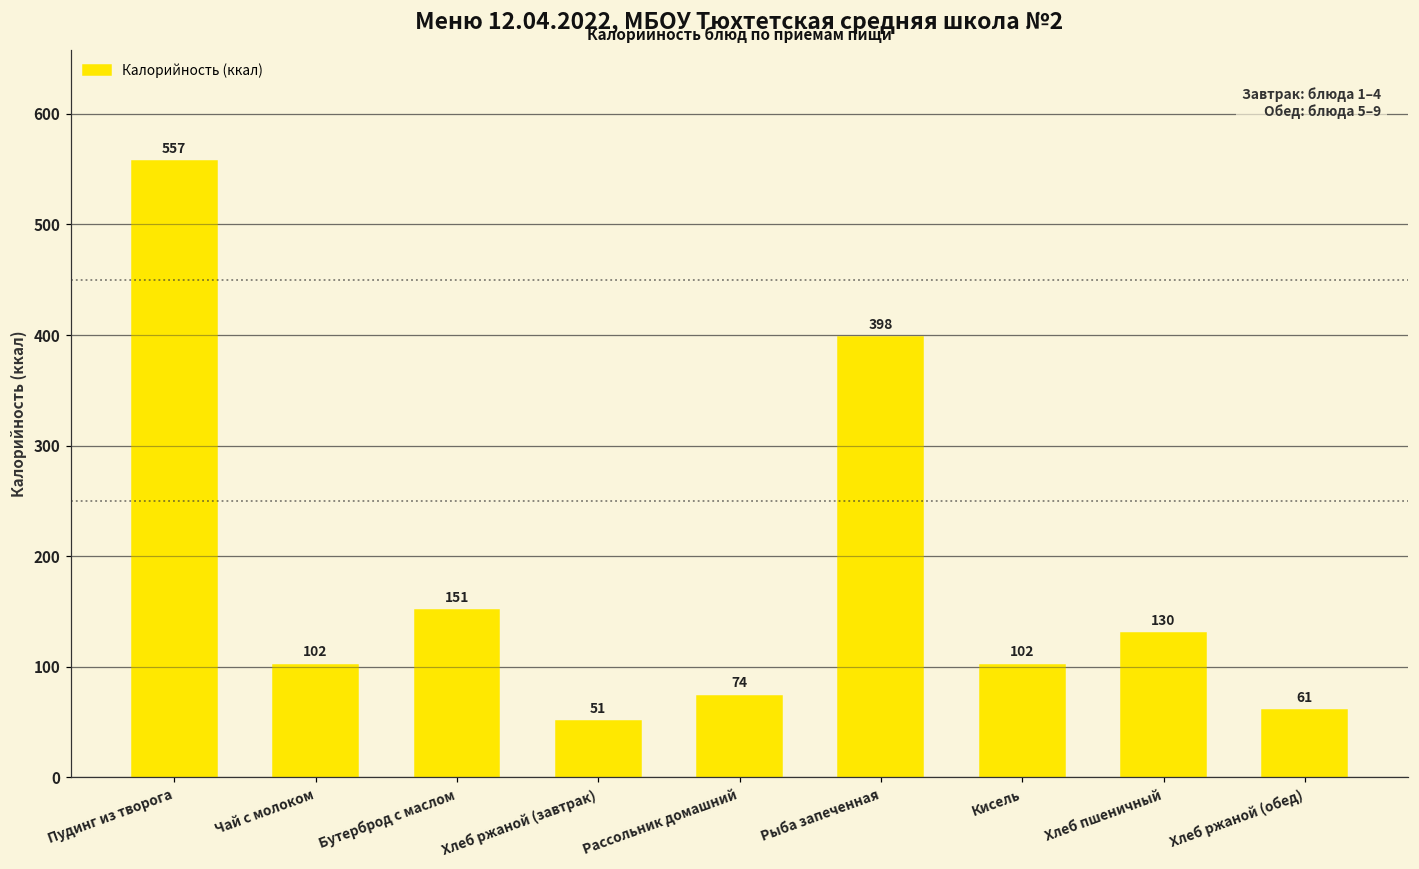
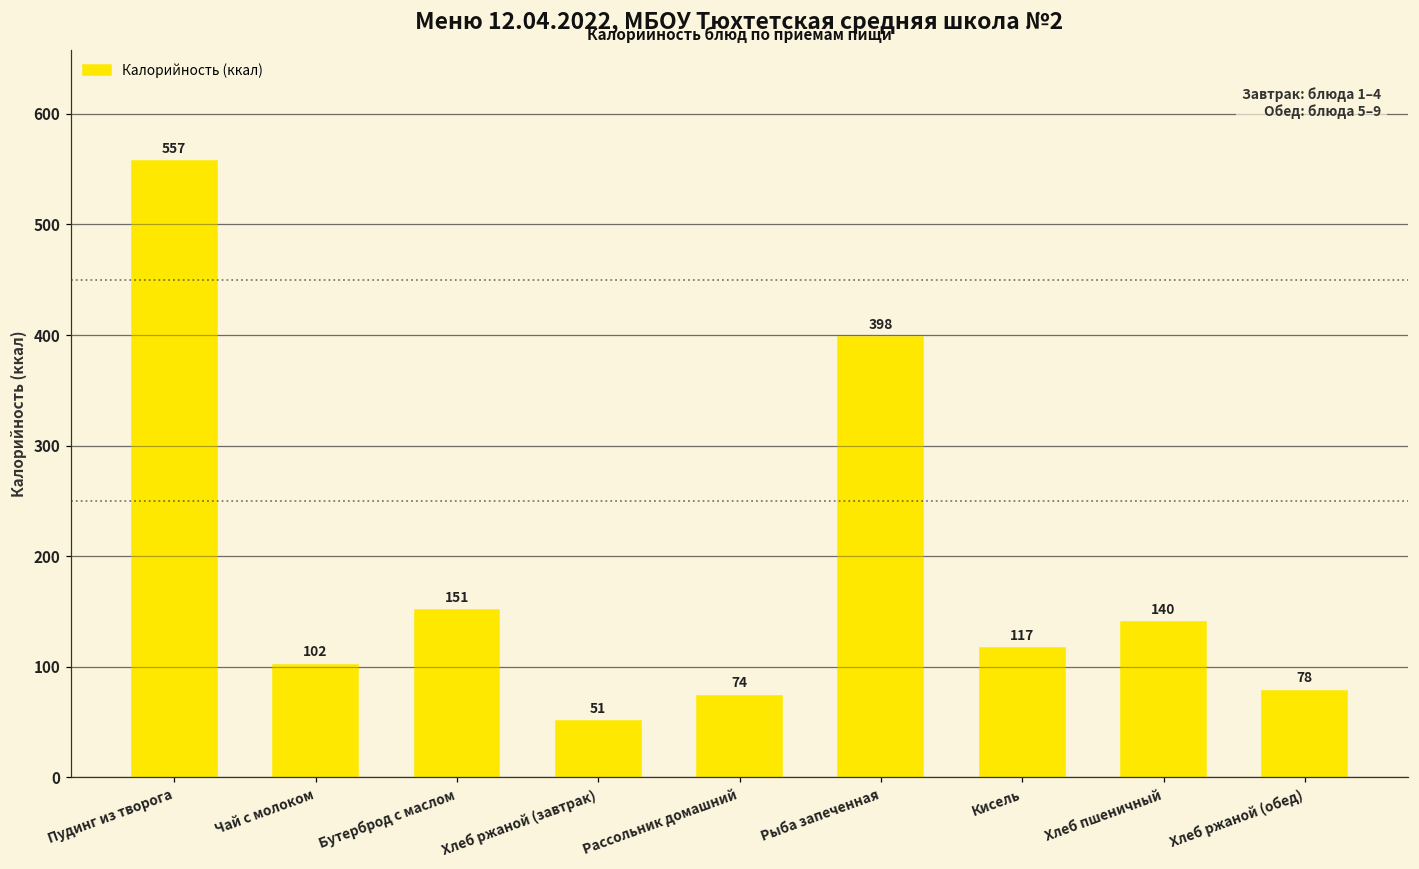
  {
    "Пудинг из творога": 557,
    "Чай с молоком": 102,
    "Бутерброд с маслом": 151,
    "Хлеб ржаной (завтрак)": 51,
    "Рассольник домашний": 74,
    "Рыба запеченная": 398,
-   "Кисель": 102,
-   "Хлеб пшеничный": 130,
-   "Хлеб ржаной (обед)": 61
+   "Кисель": 117,
+   "Хлеб пшеничный": 140,
+   "Хлеб ржаной (обед)": 78
  }
